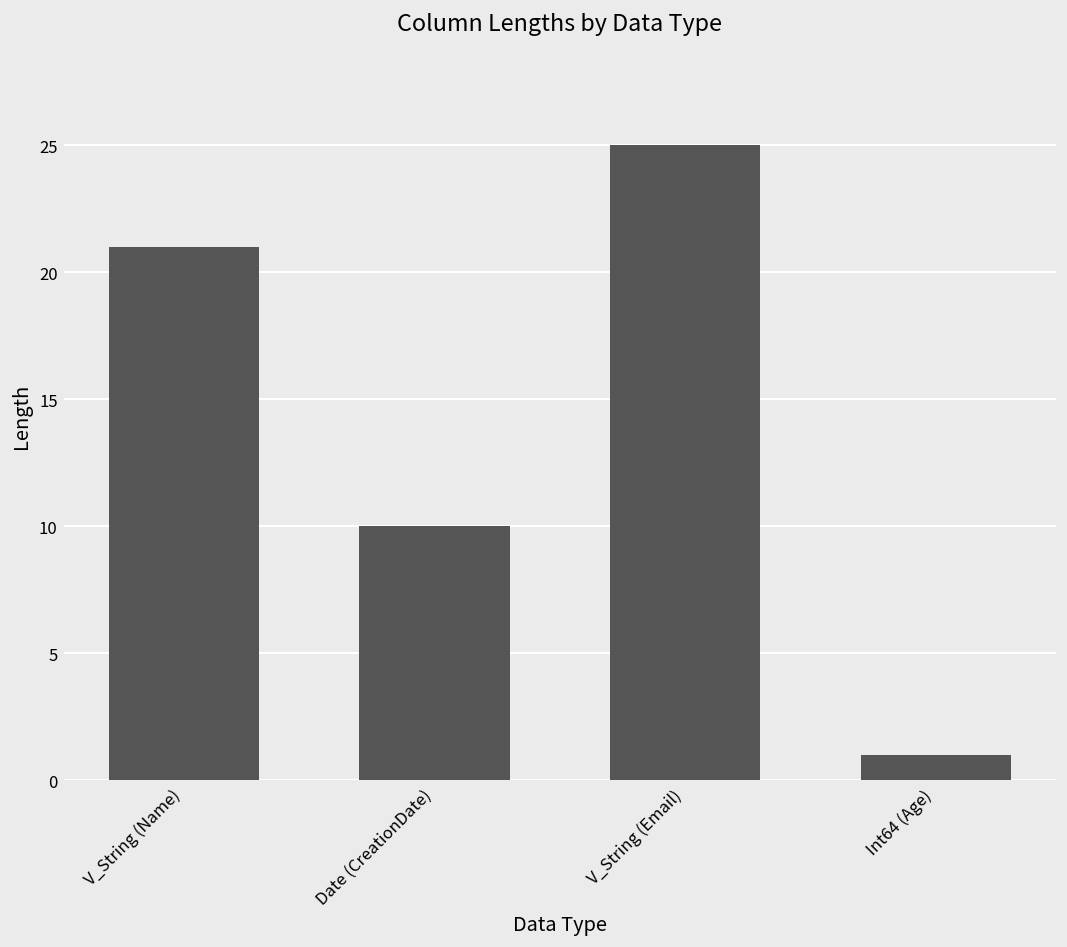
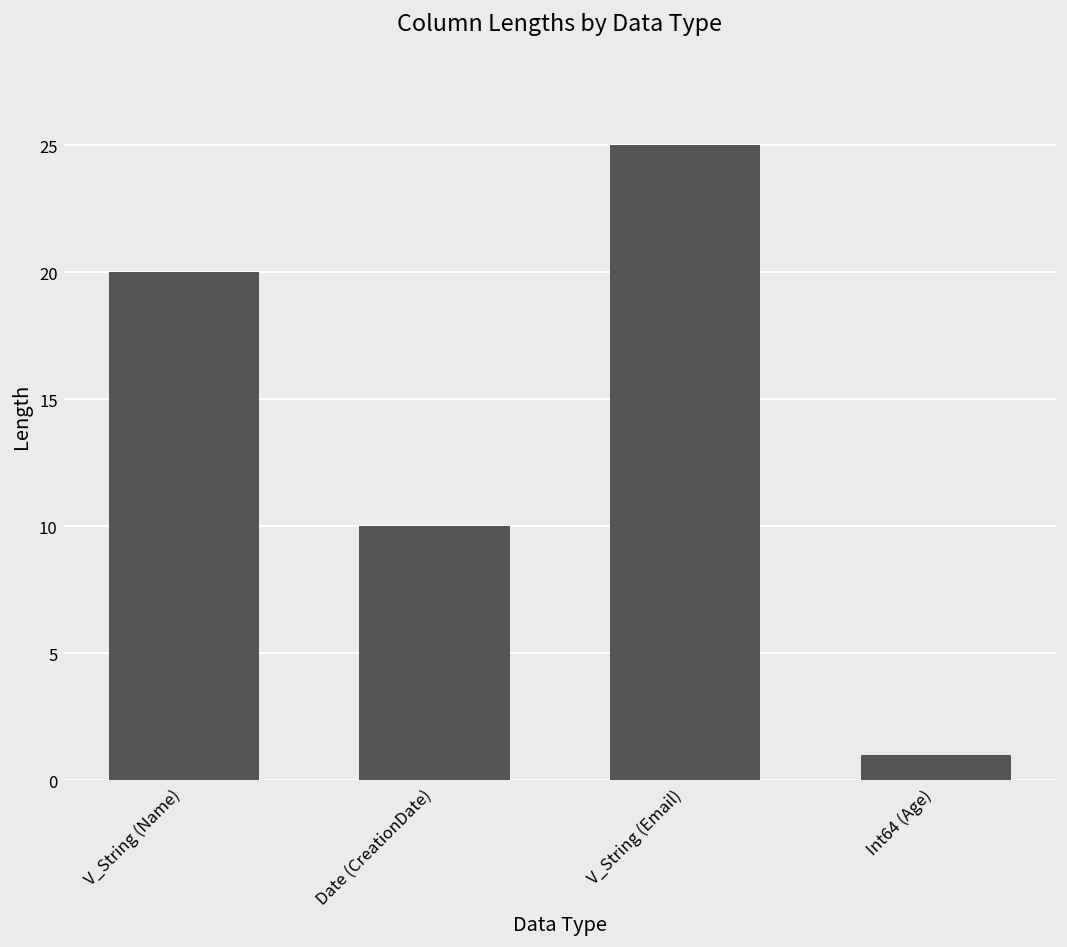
  {
-   "V_String (Name)": 21,
+   "V_String (Name)": 20,
    "Date (CreationDate)": 10,
    "V_String (Email)": 25,
    "Int64 (Age)": 1
  }
